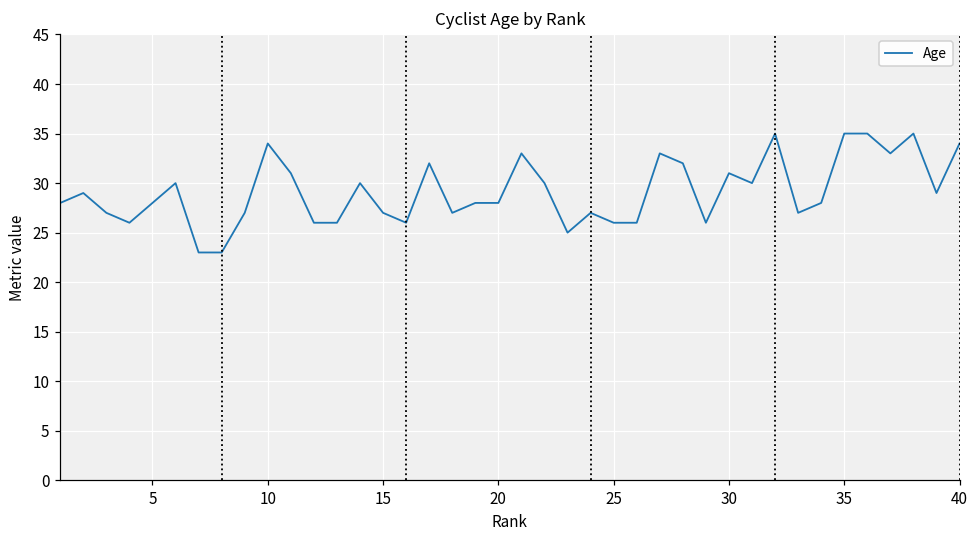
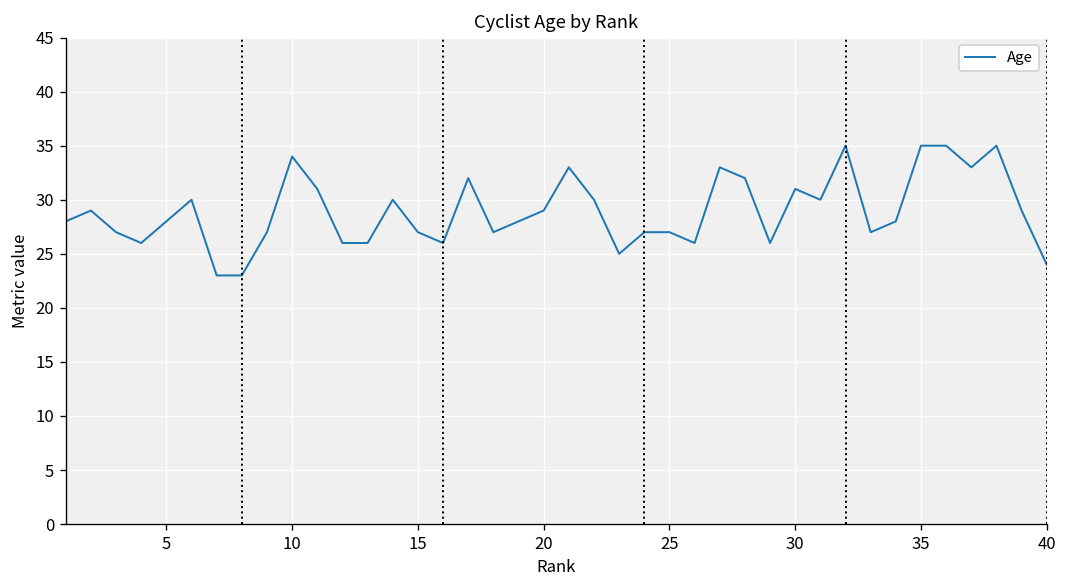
  {
    "5": 28,
    "10": 34,
    "15": 27,
-   "20": 28,
-   "25": 26,
+   "20": 29,
+   "25": 27,
    "30": 31,
    "35": 35,
-   "40": 34
+   "40": 24
  }
